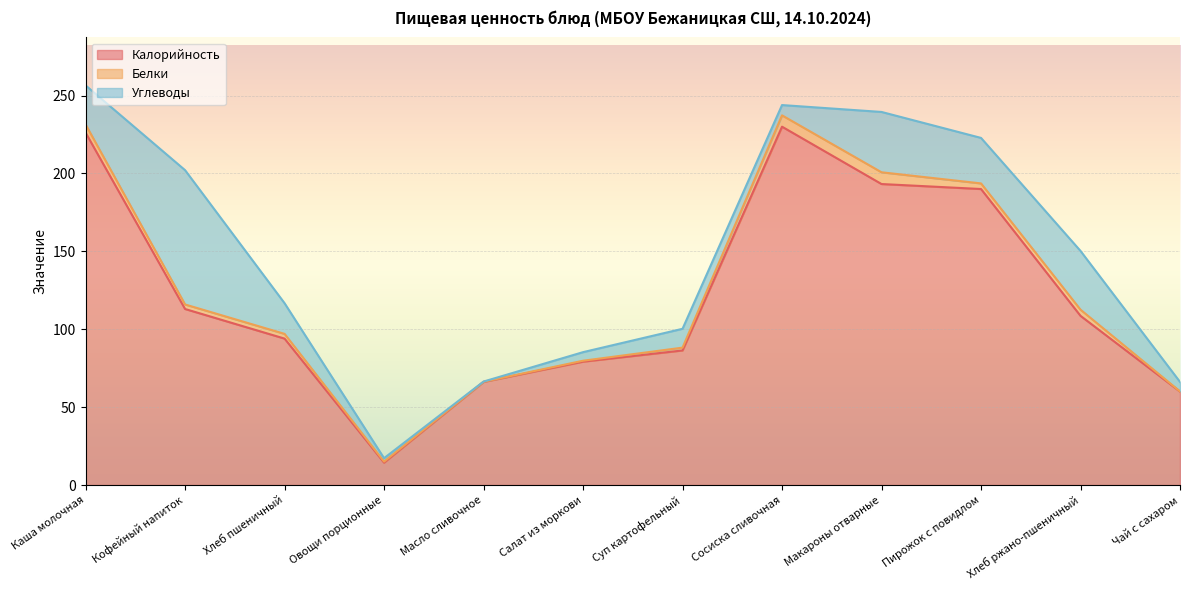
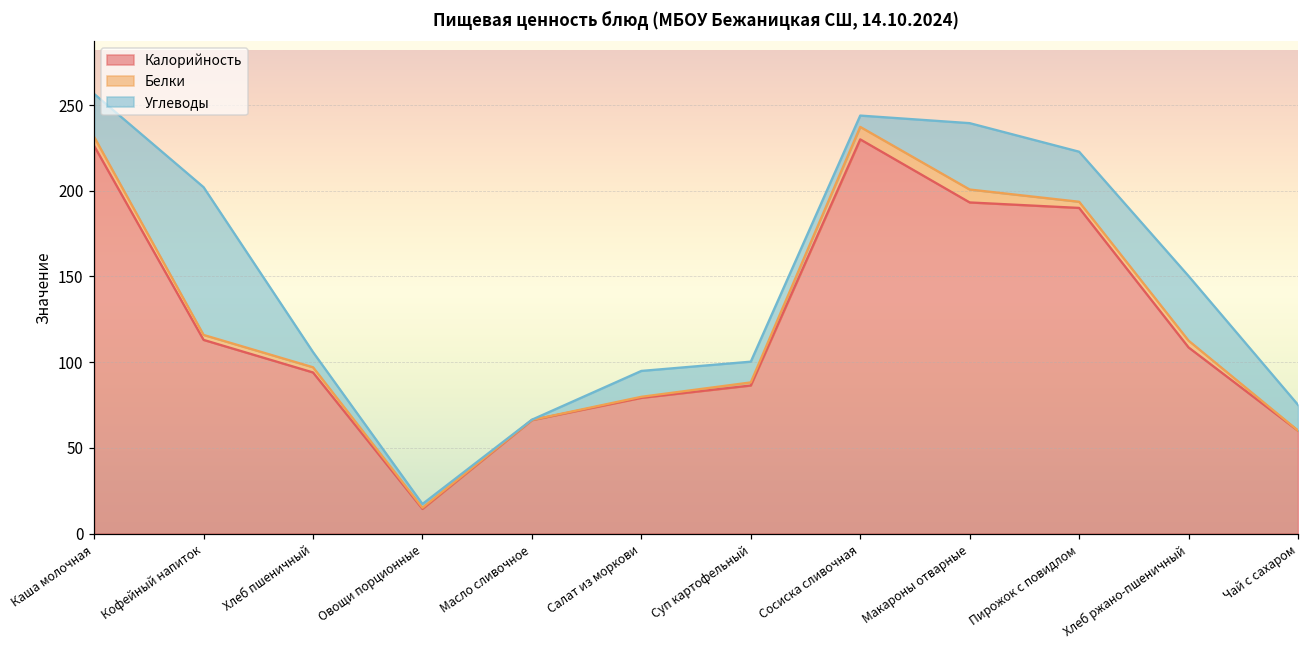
  {
    "Углеводы": {
      "Каша молочная": 25,
      "Кофейный напиток": 86,
-     "Хлеб пшеничный": 20,
+     "Хлеб пшеничный": 9,
      "Овощи порционные": 2,
-     "Салат из моркови": 6,
+     "Салат из моркови": 15,
      "Суп картофельный": 12,
      "Сосиска сливочная": 7,
      "Макароны отварные": 39,
      "Пирожок с повидлом": 29,
      "Хлеб ржано-пшеничный": 38,
-     "Чай с сахаром": 6
+     "Чай с сахаром": 15
    }
  }
